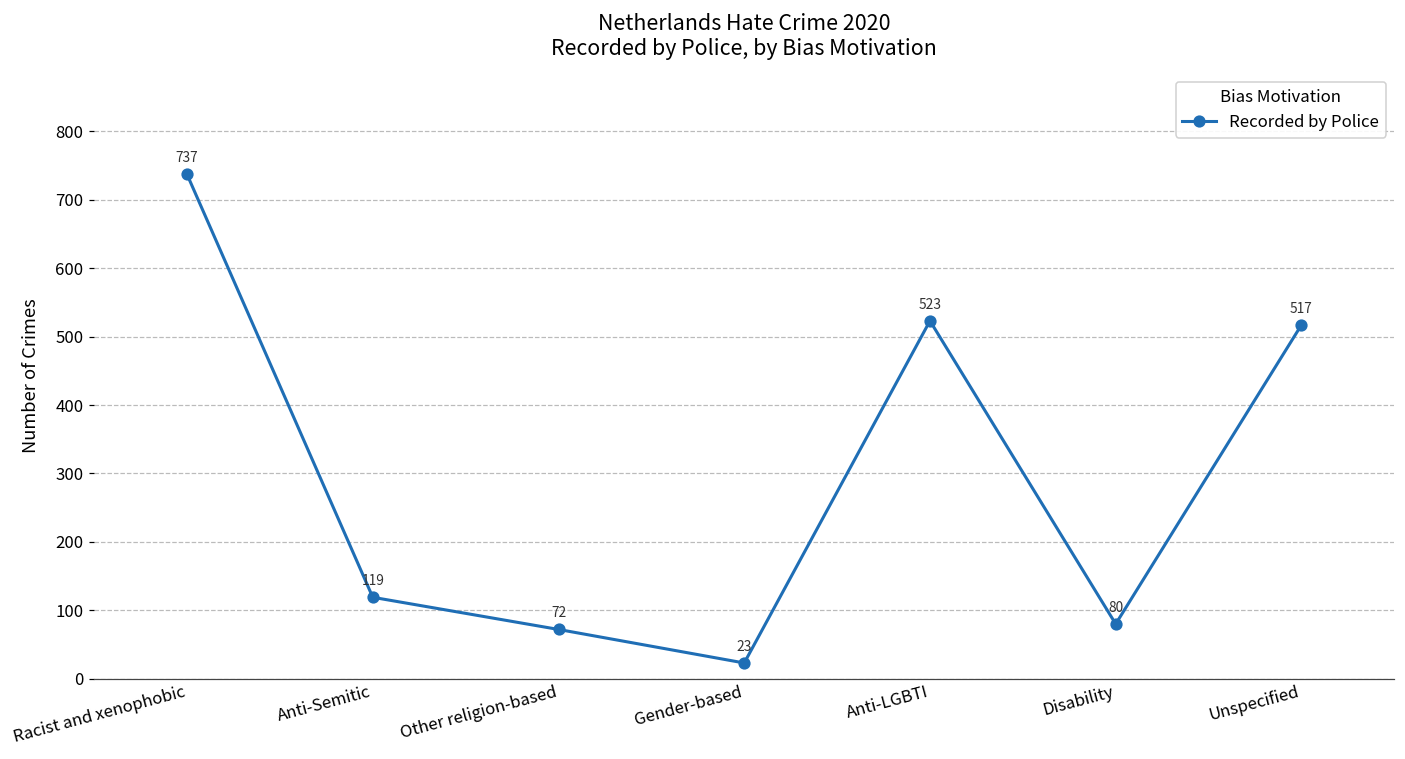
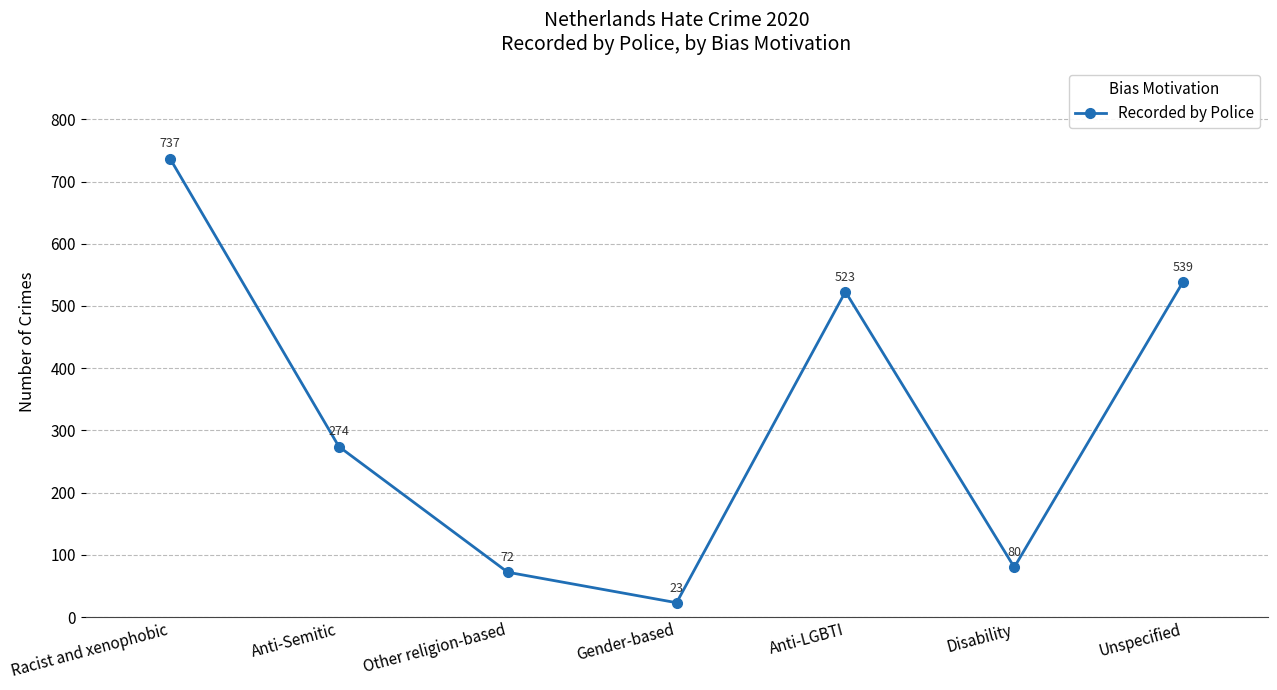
  {
    "Racist and xenophobic": 737,
-   "Anti-Semitic": 119,
+   "Anti-Semitic": 274,
    "Other religion-based": 72,
    "Gender-based": 23,
    "Anti-LGBTI": 523,
    "Disability": 80,
-   "Unspecified": 517
+   "Unspecified": 539
  }
